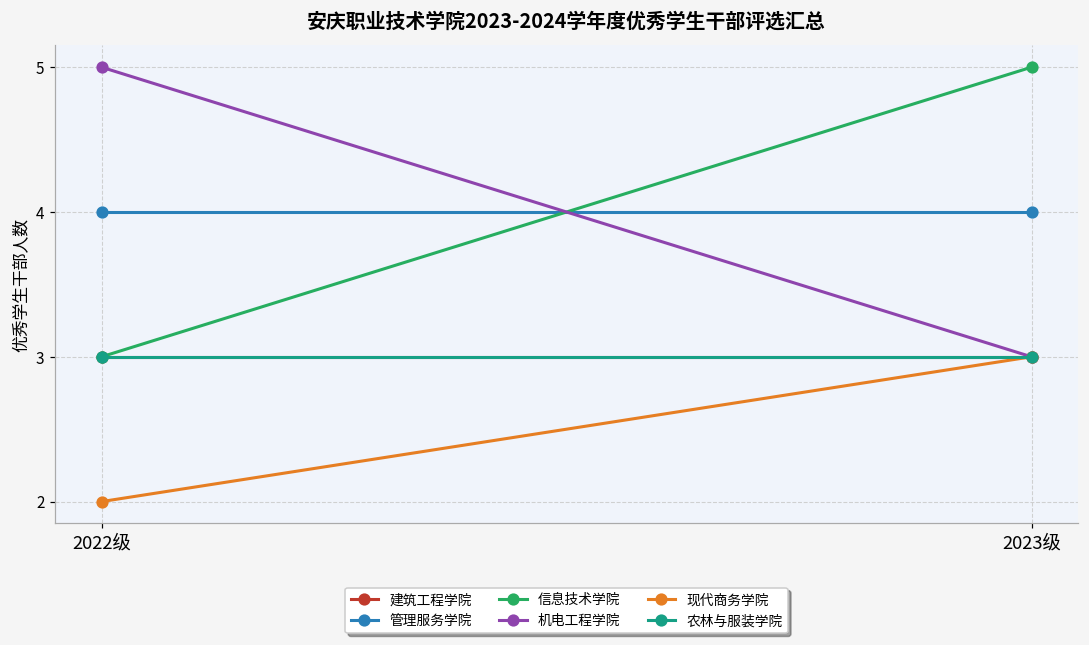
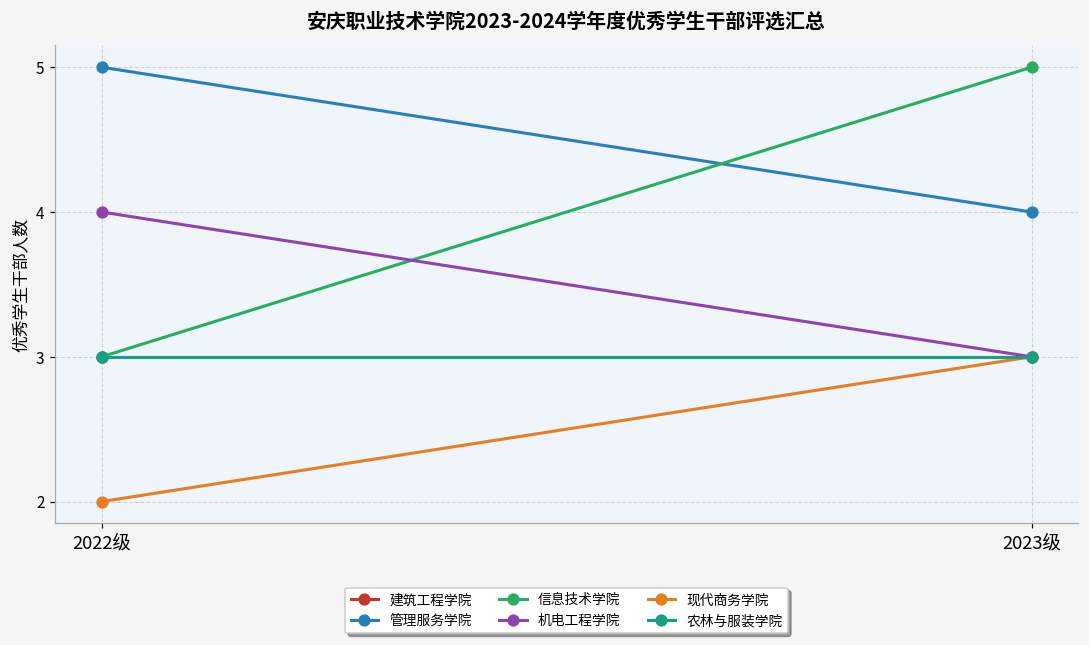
  {
    "管理服务学院": {
-     "2022级": 4,
+     "2022级": 5,
      "2023级": 4
    },
    "机电工程学院": {
-     "2022级": 5
+     "2022级": 4
    },
    "现代商务学院": {
      "2022级": 2
    }
  }
